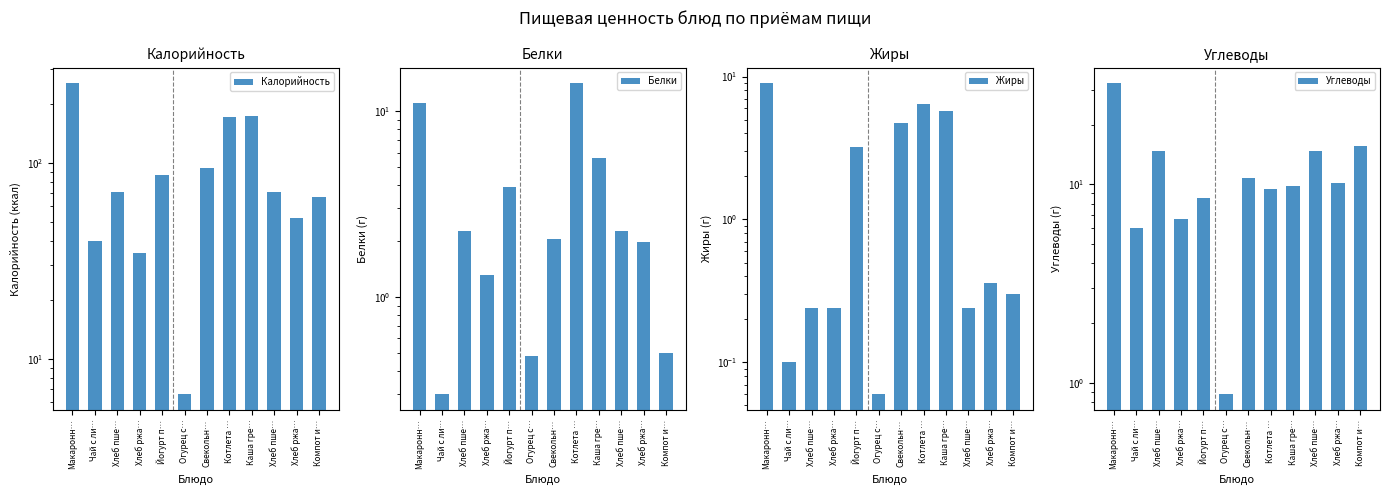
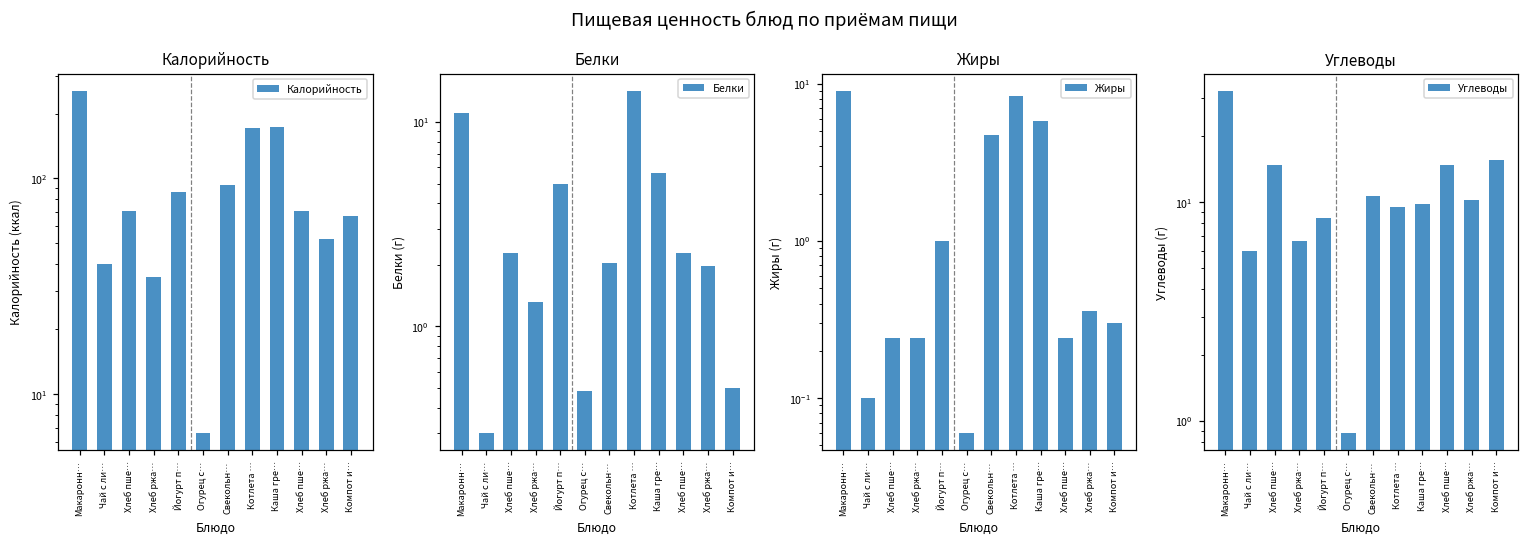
  {
    "Калорийность": {
      "Макаронн…": 250,
      "Чай с ли…": 40,
      "Йогурт п…": 90,
      "Огурец с…": 6.6,
      "Свекольн…": 90,
      "Котлета …": 170,
      "Каша гре…": 170,
      "Компот и…": 67
    },
    "Белки": {
      "Макаронн…": 11,
      "Чай с ли…": 0.3,
-     "Йогурт п…": 3.9,
+     "Йогурт п…": 5.0,
      "Огурец с…": 0.48,
      "Свекольн…": 2.1,
      "Котлета …": 14,
      "Каша гре…": 5.6,
      "Компот и…": 0.5
    },
    "Жиры": {
      "Макаронн…": 9,
      "Чай с ли…": 0.1,
-     "Йогурт п…": 3.2,
+     "Йогурт п…": 1.0,
      "Огурец с…": 0.060,
      "Свекольн…": 4.8,
-     "Котлета …": 6,
+     "Котлета …": 8,
      "Каша гре…": 5.8,
      "Компот и…": 0.3
    },
    "Углеводы": {
      "Макаронн…": 32,
      "Чай с ли…": 6.0,
      "Йогурт п…": 8.5,
      "Огурец с…": 0.9,
      "Свекольн…": 11,
      "Котлета …": 10,
      "Каша гре…": 10,
      "Компот и…": 16
    }
  }
